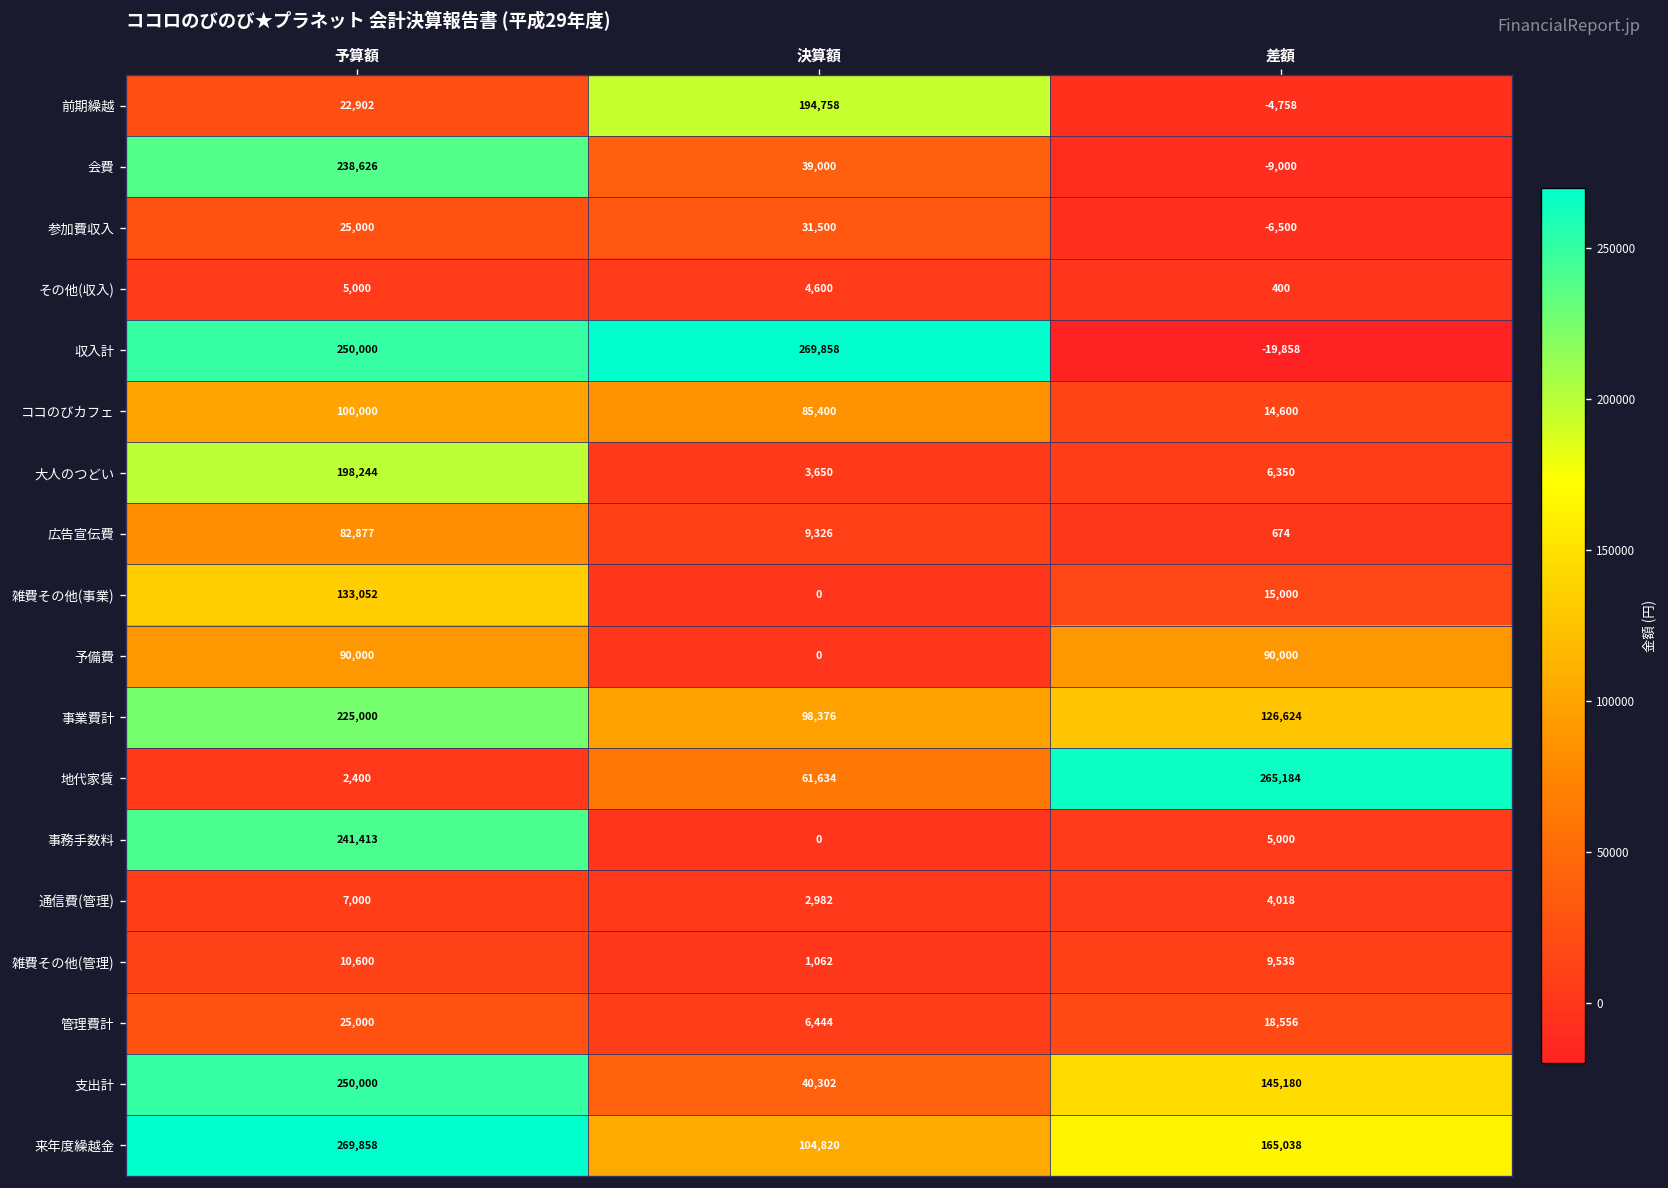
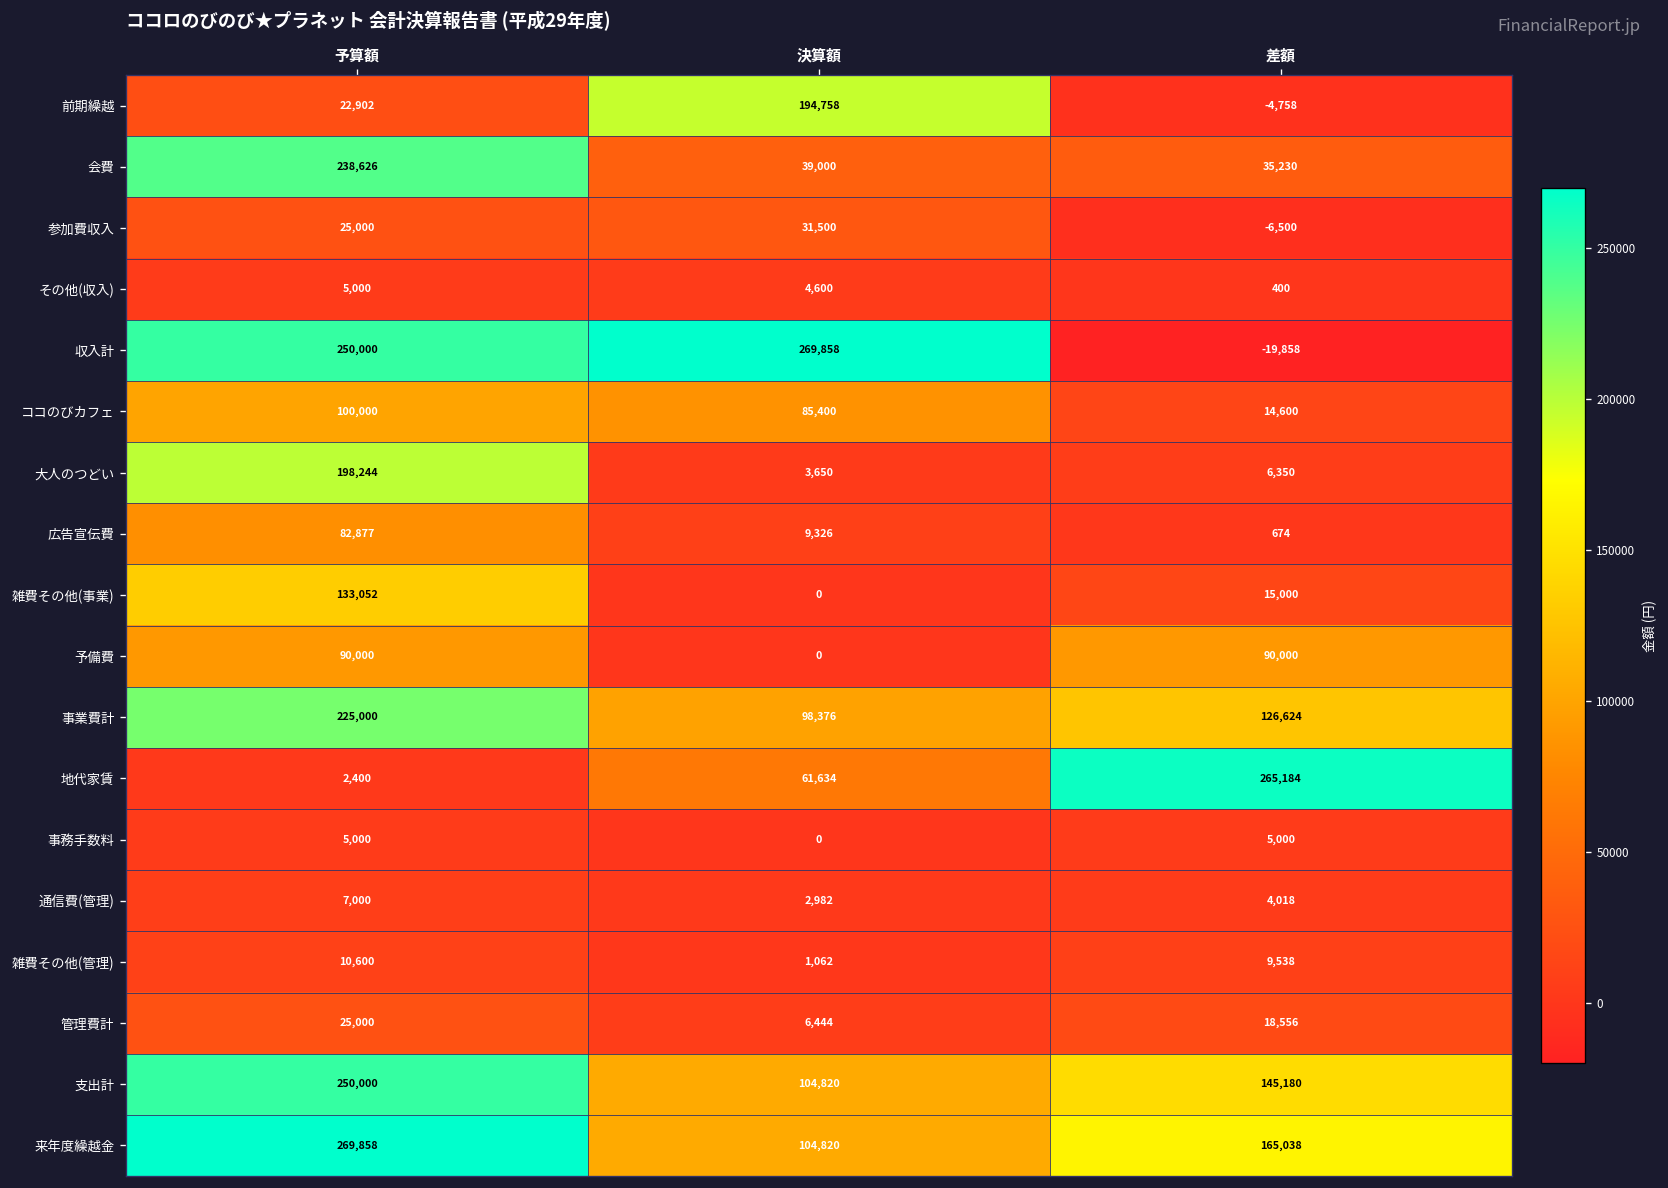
  {
    "前期繰越": {
      "予算額": "22,902",
      "決算額": "194,758",
      "差額": "-4,758"
    },
    "会費": {
      "予算額": "238,626",
      "決算額": "39,000",
-     "差額": "-9,000"
+     "差額": "35,230"
    },
    "参加費収入": {
      "予算額": "25,000",
      "決算額": "31,500",
      "差額": "-6,500"
    },
    "その他(収入)": {
      "予算額": "5,000",
      "決算額": "4,600",
      "差額": "400"
    },
    "収入計": {
      "予算額": "250,000",
      "決算額": "269,858",
      "差額": "-19,858"
    },
    "ココのびカフェ": {
      "予算額": "100,000",
      "決算額": "85,400",
      "差額": "14,600"
    },
    "大人のつどい": {
      "予算額": "198,244",
      "決算額": "3,650",
      "差額": "6,350"
    },
    "広告宣伝費": {
      "予算額": "82,877",
      "決算額": "9,326",
      "差額": "674"
    },
    "雑費その他(事業)": {
      "予算額": "133,052",
      "決算額": "0",
      "差額": "15,000"
    },
    "予備費": {
      "予算額": "90,000",
      "決算額": "0",
      "差額": "90,000"
    },
    "事業費計": {
      "予算額": "225,000",
      "決算額": "98,376",
      "差額": "126,624"
    },
    "地代家賃": {
      "予算額": "2,400",
      "決算額": "61,634",
      "差額": "265,184"
    },
    "事務手数料": {
-     "予算額": "241,413",
+     "予算額": "5,000",
      "決算額": "0",
      "差額": "5,000"
    },
    "通信費(管理)": {
      "予算額": "7,000",
      "決算額": "2,982",
      "差額": "4,018"
    },
    "雑費その他(管理)": {
      "予算額": "10,600",
      "決算額": "1,062",
      "差額": "9,538"
    },
    "管理費計": {
      "予算額": "25,000",
      "決算額": "6,444",
      "差額": "18,556"
    },
    "支出計": {
      "予算額": "250,000",
-     "決算額": "40,302",
+     "決算額": "104,820",
      "差額": "145,180"
    },
    "来年度繰越金": {
      "予算額": "269,858",
      "決算額": "104,820",
      "差額": "165,038"
    }
  }
